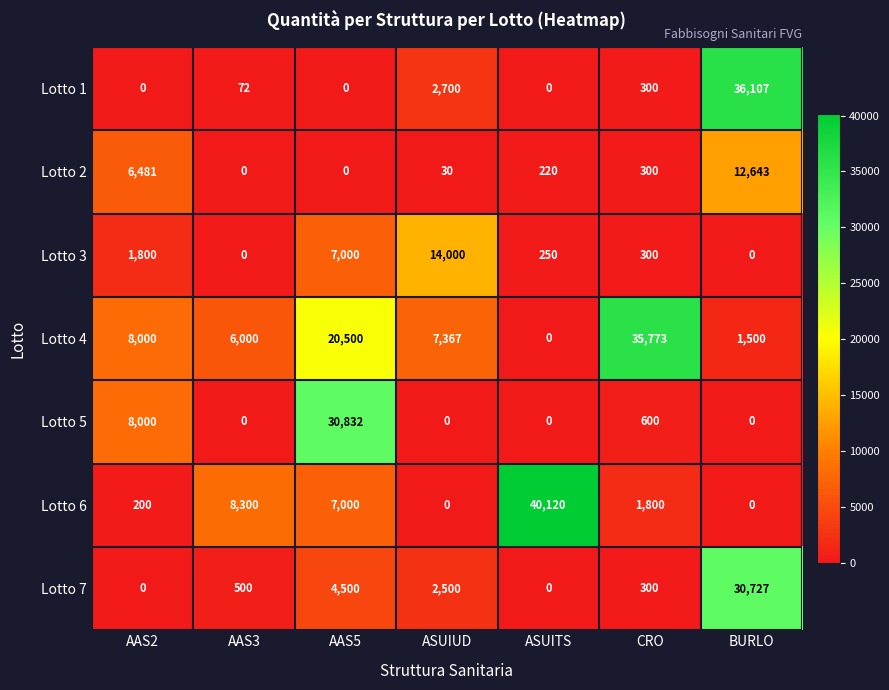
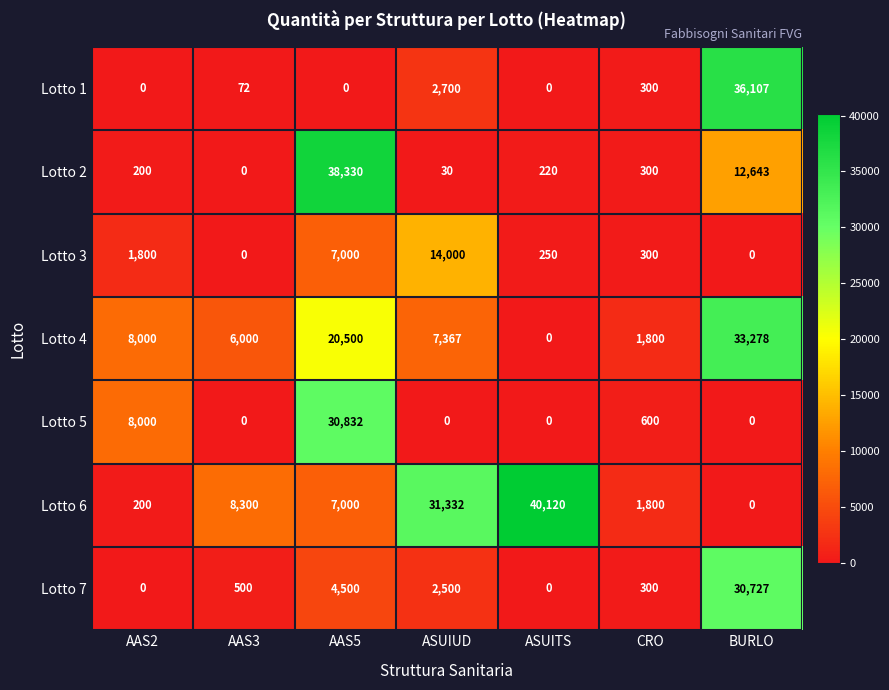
  {
    "Lotto 1": {
      "AAS2": "0",
      "AAS3": "72",
      "AAS5": "0",
      "ASUIUD": "2,700",
      "ASUITS": "0",
      "CRO": "300",
      "BURLO": "36,107"
    },
    "Lotto 2": {
-     "AAS2": "6,481",
+     "AAS2": "200",
      "AAS3": "0",
-     "AAS5": "0",
+     "AAS5": "38,330",
      "ASUIUD": "30",
      "ASUITS": "220",
      "CRO": "300",
      "BURLO": "12,643"
    },
    "Lotto 3": {
      "AAS2": "1,800",
      "AAS3": "0",
      "AAS5": "7,000",
      "ASUIUD": "14,000",
      "ASUITS": "250",
      "CRO": "300",
      "BURLO": "0"
    },
    "Lotto 4": {
      "AAS2": "8,000",
      "AAS3": "6,000",
      "AAS5": "20,500",
      "ASUIUD": "7,367",
      "ASUITS": "0",
-     "CRO": "35,773",
-     "BURLO": "1,500"
+     "CRO": "1,800",
+     "BURLO": "33,278"
    },
    "Lotto 5": {
      "AAS2": "8,000",
      "AAS3": "0",
      "AAS5": "30,832",
      "ASUIUD": "0",
      "ASUITS": "0",
      "CRO": "600",
      "BURLO": "0"
    },
    "Lotto 6": {
      "AAS2": "200",
      "AAS3": "8,300",
      "AAS5": "7,000",
-     "ASUIUD": "0",
+     "ASUIUD": "31,332",
      "ASUITS": "40,120",
      "CRO": "1,800",
      "BURLO": "0"
    },
    "Lotto 7": {
      "AAS2": "0",
      "AAS3": "500",
      "AAS5": "4,500",
      "ASUIUD": "2,500",
      "ASUITS": "0",
      "CRO": "300",
      "BURLO": "30,727"
    }
  }
